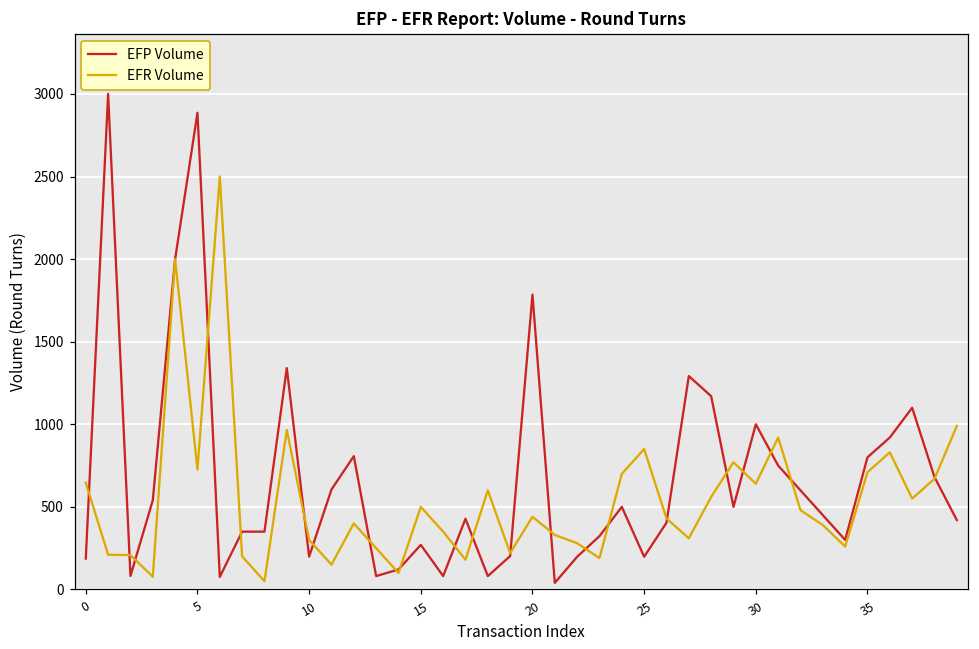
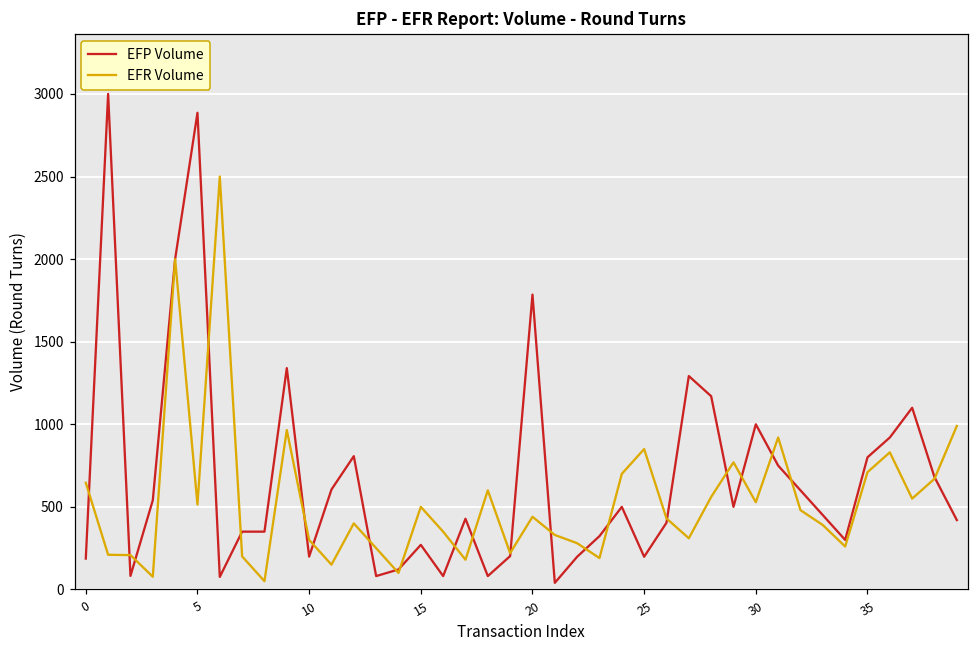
  {
    "EFP Volume": {
      "0": 190,
      "5": 2890,
      "10": 200,
      "15": 270,
      "20": 1790,
      "25": 200,
      "30": 1000,
      "35": 800
    },
    "EFR Volume": {
      "0": 650,
-     "5": 730,
+     "5": 510,
      "10": 300,
      "15": 500,
      "20": 440,
      "25": 850,
-     "30": 640,
+     "30": 530,
      "35": 710
    }
  }
